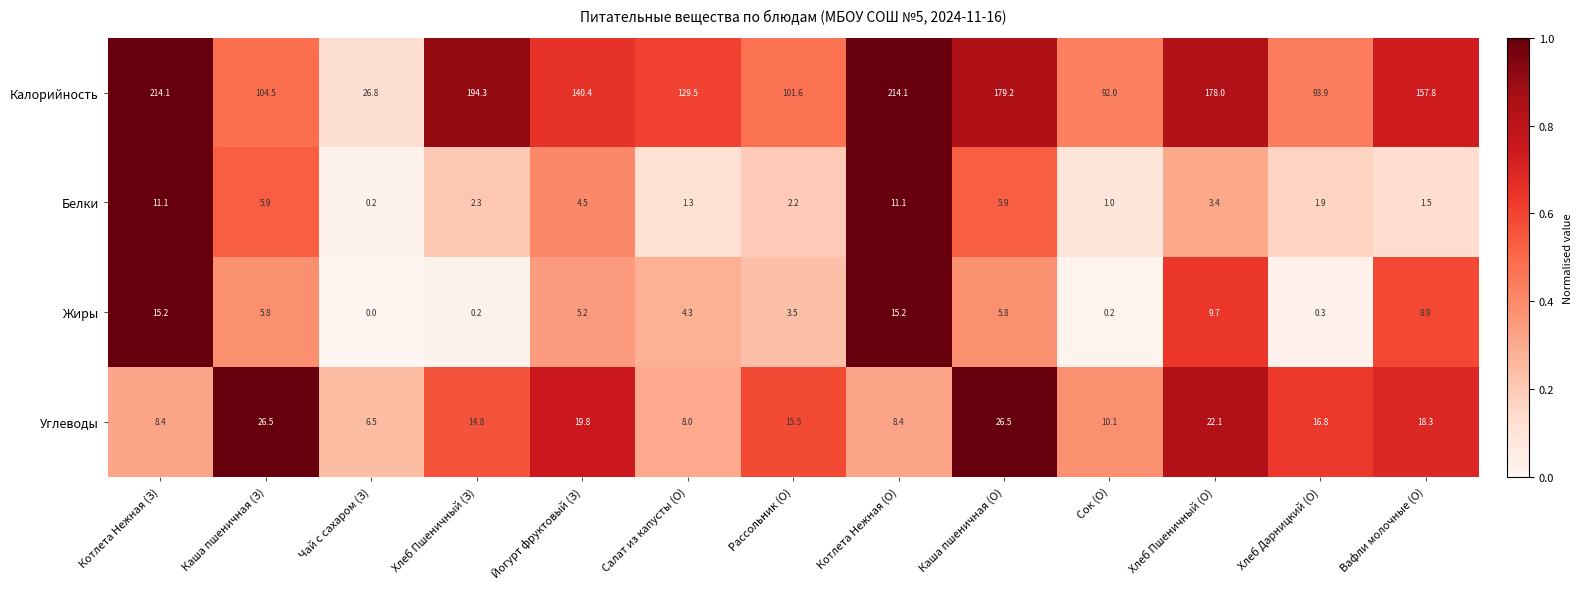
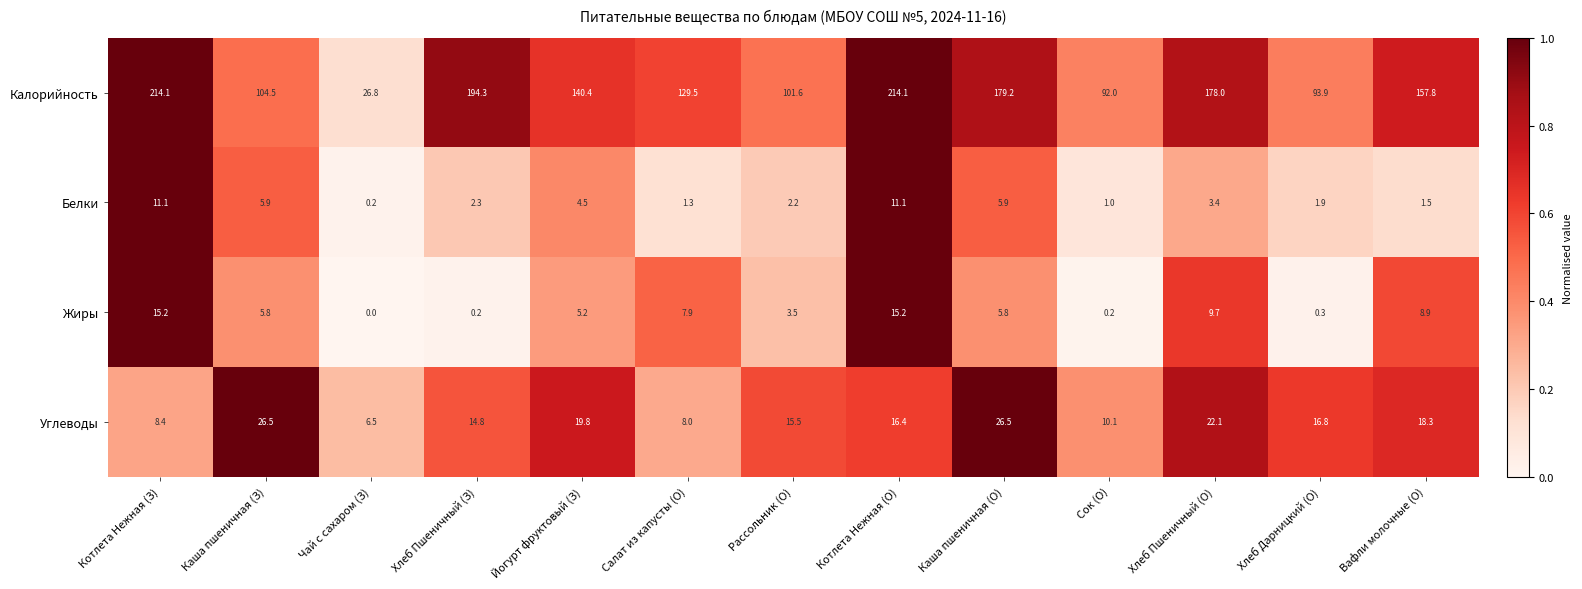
  {
    "Калорийность": {
      "Котлета Нежная (З)": 214.1,
      "Каша пшеничная (З)": 104.5,
      "Чай с сахаром (З)": 26.8,
      "Хлеб Пшеничный (З)": 194.3,
      "Йогурт фруктовый (З)": 140.4,
      "Салат из капусты (О)": 129.5,
      "Рассольник (О)": 101.6,
      "Котлета Нежная (О)": 214.1,
      "Каша пшеничная (О)": 179.2,
      "Сок (О)": 92.0,
      "Хлеб Пшеничный (О)": 178.0,
      "Хлеб Дарницкий (О)": 93.9,
      "Вафли молочные (О)": 157.8
    },
    "Белки": {
      "Котлета Нежная (З)": 11.1,
      "Каша пшеничная (З)": 5.9,
      "Чай с сахаром (З)": 0.2,
      "Хлеб Пшеничный (З)": 2.3,
      "Йогурт фруктовый (З)": 4.5,
      "Салат из капусты (О)": 1.3,
      "Рассольник (О)": 2.2,
      "Котлета Нежная (О)": 11.1,
      "Каша пшеничная (О)": 5.9,
      "Сок (О)": 1.0,
      "Хлеб Пшеничный (О)": 3.4,
      "Хлеб Дарницкий (О)": 1.9,
      "Вафли молочные (О)": 1.5
    },
    "Жиры": {
      "Котлета Нежная (З)": 15.2,
      "Каша пшеничная (З)": 5.8,
      "Чай с сахаром (З)": 0.0,
      "Хлеб Пшеничный (З)": 0.2,
      "Йогурт фруктовый (З)": 5.2,
-     "Салат из капусты (О)": 4.3,
+     "Салат из капусты (О)": 7.9,
      "Рассольник (О)": 3.5,
      "Котлета Нежная (О)": 15.2,
      "Каша пшеничная (О)": 5.8,
      "Сок (О)": 0.2,
      "Хлеб Пшеничный (О)": 9.7,
      "Хлеб Дарницкий (О)": 0.3,
      "Вафли молочные (О)": 8.9
    },
    "Углеводы": {
      "Котлета Нежная (З)": 8.4,
      "Каша пшеничная (З)": 26.5,
      "Чай с сахаром (З)": 6.5,
      "Хлеб Пшеничный (З)": 14.8,
      "Йогурт фруктовый (З)": 19.8,
      "Салат из капусты (О)": 8.0,
      "Рассольник (О)": 15.5,
-     "Котлета Нежная (О)": 8.4,
+     "Котлета Нежная (О)": 16.4,
      "Каша пшеничная (О)": 26.5,
      "Сок (О)": 10.1,
      "Хлеб Пшеничный (О)": 22.1,
      "Хлеб Дарницкий (О)": 16.8,
      "Вафли молочные (О)": 18.3
    }
  }
